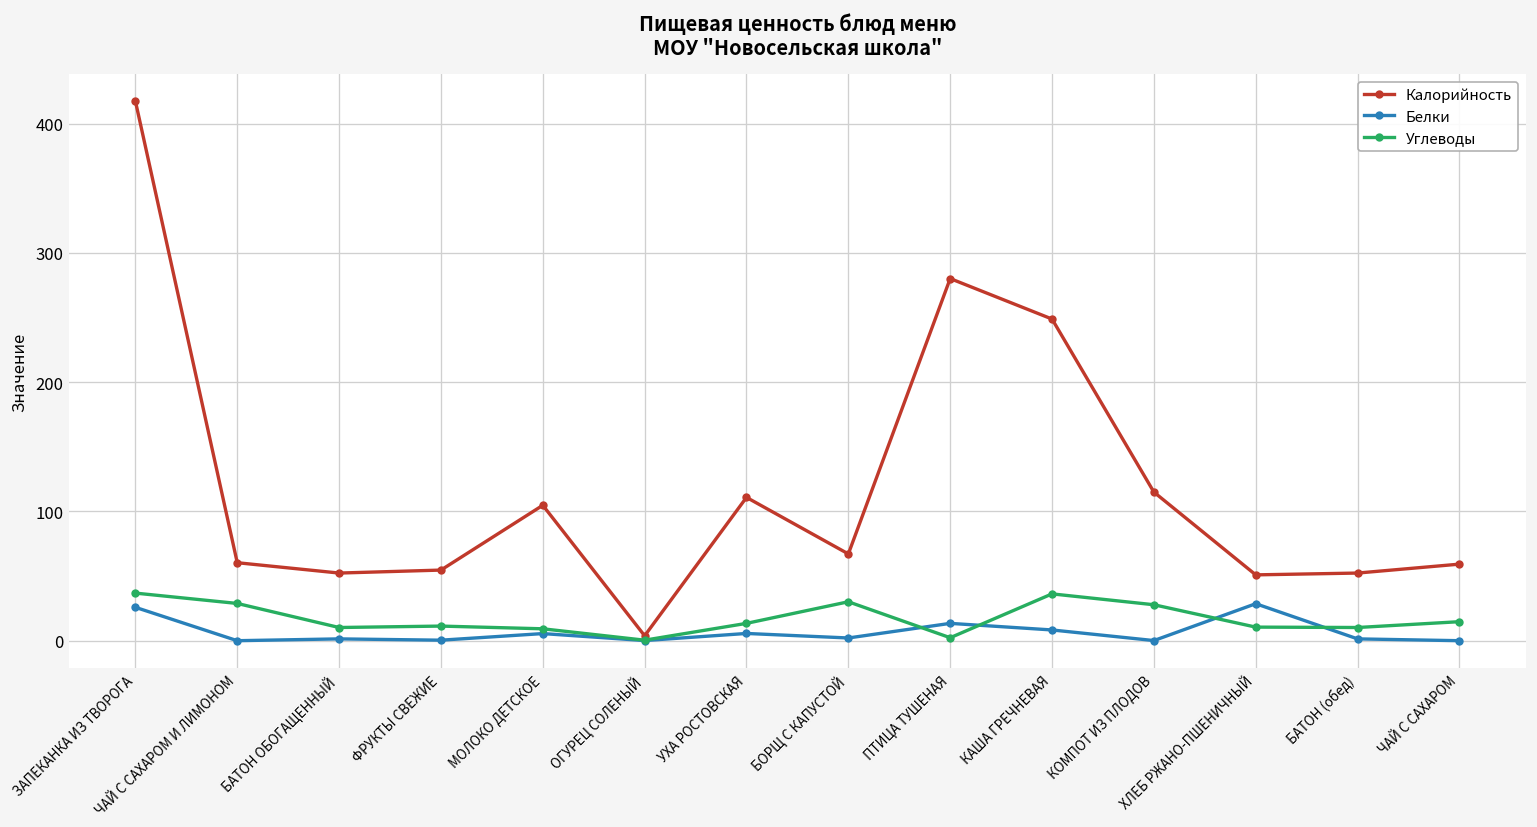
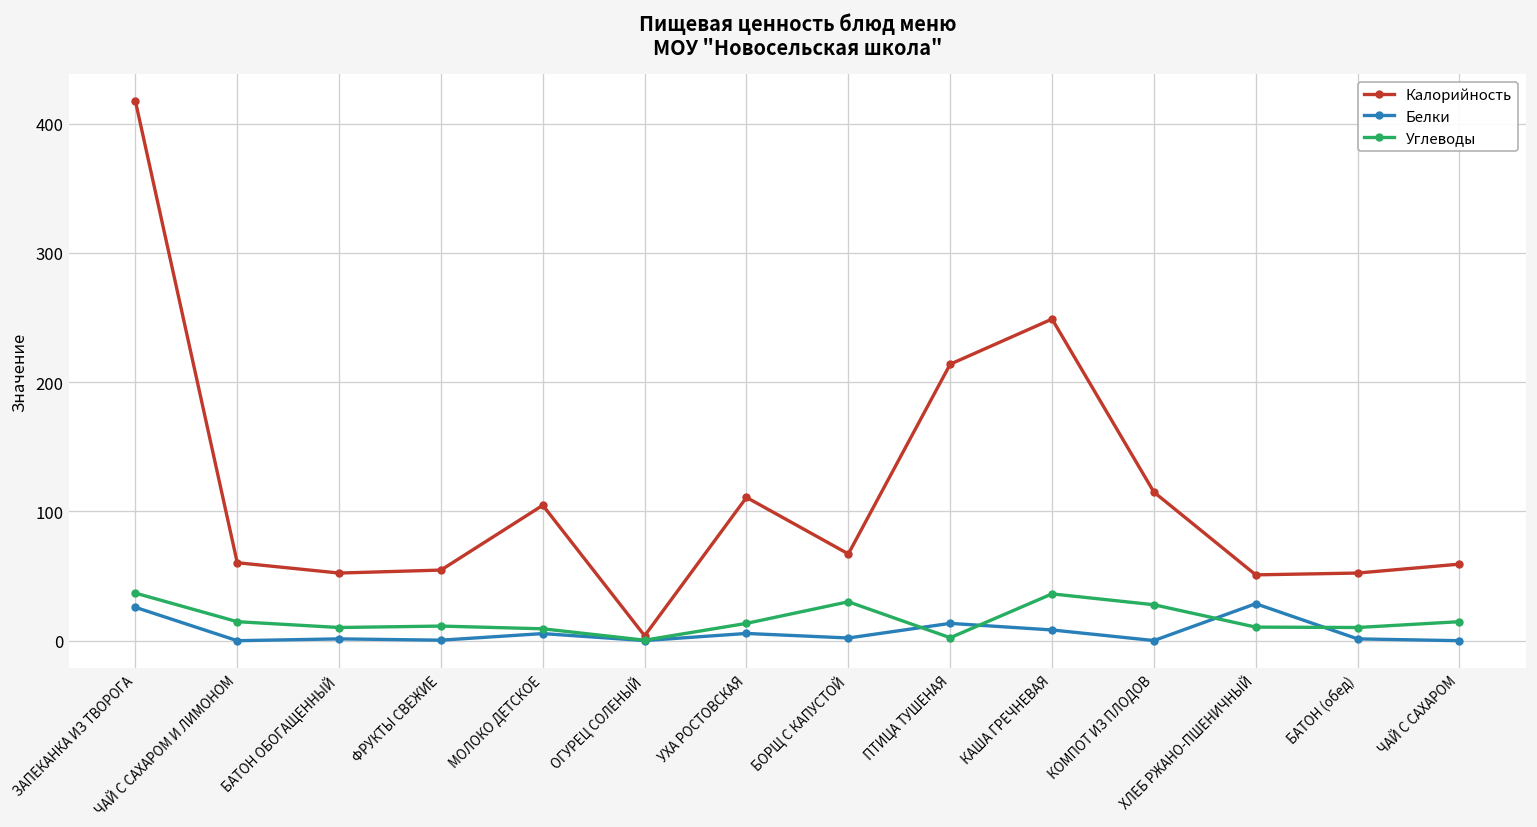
  {
    "Калорийность": {
      "ЗАПЕКАНКА ИЗ ТВОРОГА": 417,
      "ЧАЙ С САХАРОМ И ЛИМОНОМ": 60,
      "БАТОН ОБОГАЩЕННЫЙ": 52,
      "ФРУКТЫ СВЕЖИЕ": 55,
      "МОЛОКО ДЕТСКОЕ": 105,
      "ОГУРЕЦ СОЛЕНЫЙ": 4,
      "УХА РОСТОВСКАЯ": 111,
      "БОРЩ С КАПУСТОЙ": 67,
-     "ПТИЦА ТУШЕНАЯ": 280,
+     "ПТИЦА ТУШЕНАЯ": 214,
      "КАША ГРЕЧНЕВАЯ": 249,
      "КОМПОТ ИЗ ПЛОДОВ": 115,
      "ХЛЕБ РЖАНО-ПШЕНИЧНЫЙ": 51,
      "БАТОН (обед)": 52,
      "ЧАЙ С САХАРОМ": 59
    },
    "Белки": {
      "ЗАПЕКАНКА ИЗ ТВОРОГА": 26,
      "ЧАЙ С САХАРОМ И ЛИМОНОМ": 0,
      "БАТОН ОБОГАЩЕННЫЙ": 2,
      "ФРУКТЫ СВЕЖИЕ": 1,
      "МОЛОКО ДЕТСКОЕ": 6,
      "УХА РОСТОВСКАЯ": 6,
      "БОРЩ С КАПУСТОЙ": 2,
      "ПТИЦА ТУШЕНАЯ": 14,
      "КАША ГРЕЧНЕВАЯ": 8,
      "КОМПОТ ИЗ ПЛОДОВ": 0,
      "ХЛЕБ РЖАНО-ПШЕНИЧНЫЙ": 29,
      "БАТОН (обед)": 2,
      "ЧАЙ С САХАРОМ": 0
    },
    "Углеводы": {
      "ЗАПЕКАНКА ИЗ ТВОРОГА": 37,
-     "ЧАЙ С САХАРОМ И ЛИМОНОМ": 29,
+     "ЧАЙ С САХАРОМ И ЛИМОНОМ": 15,
      "БАТОН ОБОГАЩЕННЫЙ": 10,
      "ФРУКТЫ СВЕЖИЕ": 11,
      "МОЛОКО ДЕТСКОЕ": 9,
      "УХА РОСТОВСКАЯ": 14,
      "БОРЩ С КАПУСТОЙ": 30,
      "ПТИЦА ТУШЕНАЯ": 2,
      "КАША ГРЕЧНЕВАЯ": 36,
      "КОМПОТ ИЗ ПЛОДОВ": 28,
      "ХЛЕБ РЖАНО-ПШЕНИЧНЫЙ": 11,
      "БАТОН (обед)": 10,
      "ЧАЙ С САХАРОМ": 15
    }
  }
